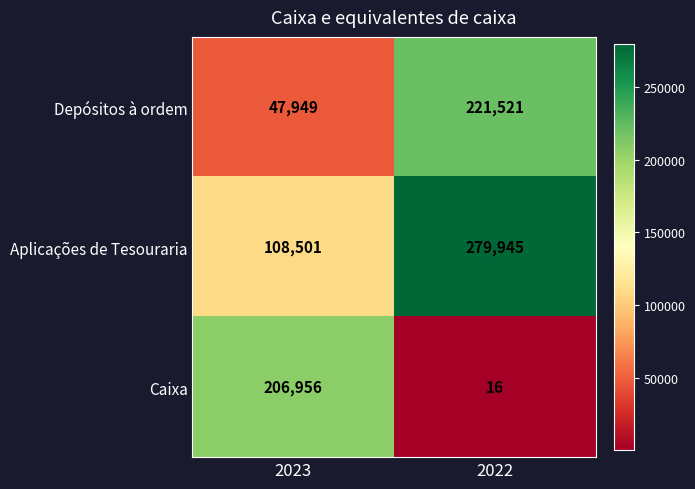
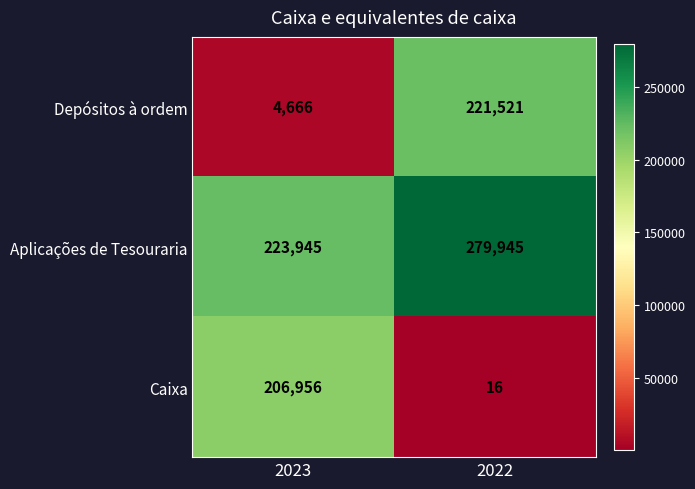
  {
    "Depósitos à ordem": {
-     "2023": "47,949",
+     "2023": "4,666",
      "2022": "221,521"
    },
    "Aplicações de Tesouraria": {
-     "2023": "108,501",
+     "2023": "223,945",
      "2022": "279,945"
    },
    "Caixa": {
      "2023": "206,956",
      "2022": "16"
    }
  }
